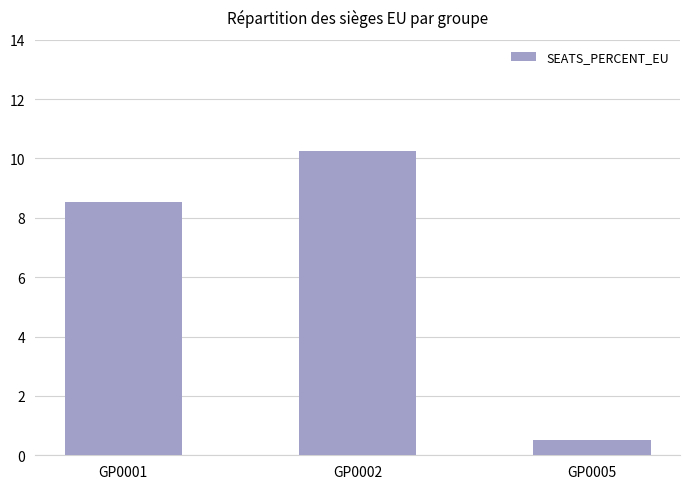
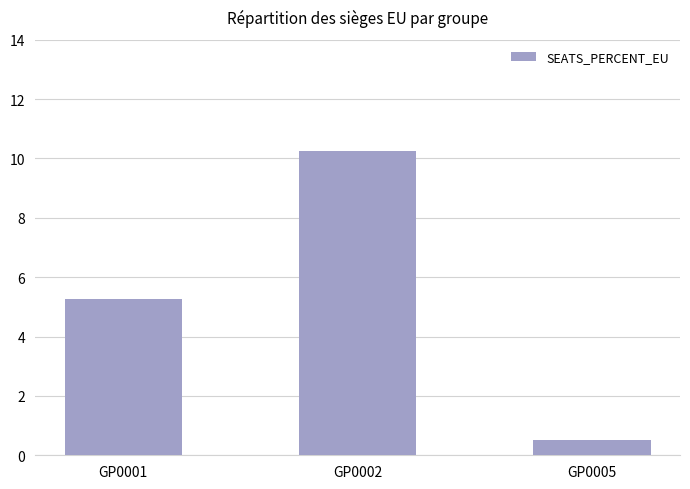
  {
-   "GP0001": 8.5,
+   "GP0001": 5.3,
    "GP0002": 10.2,
    "GP0005": 0.5
  }
